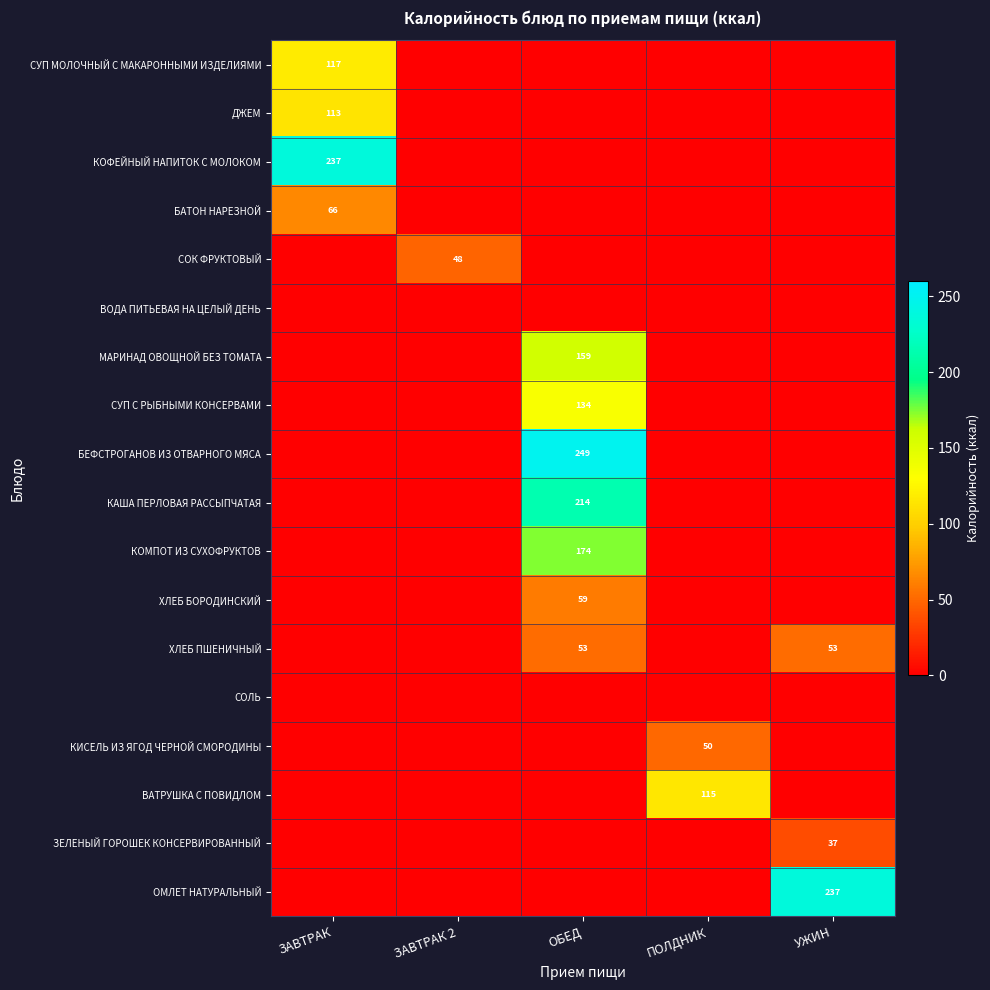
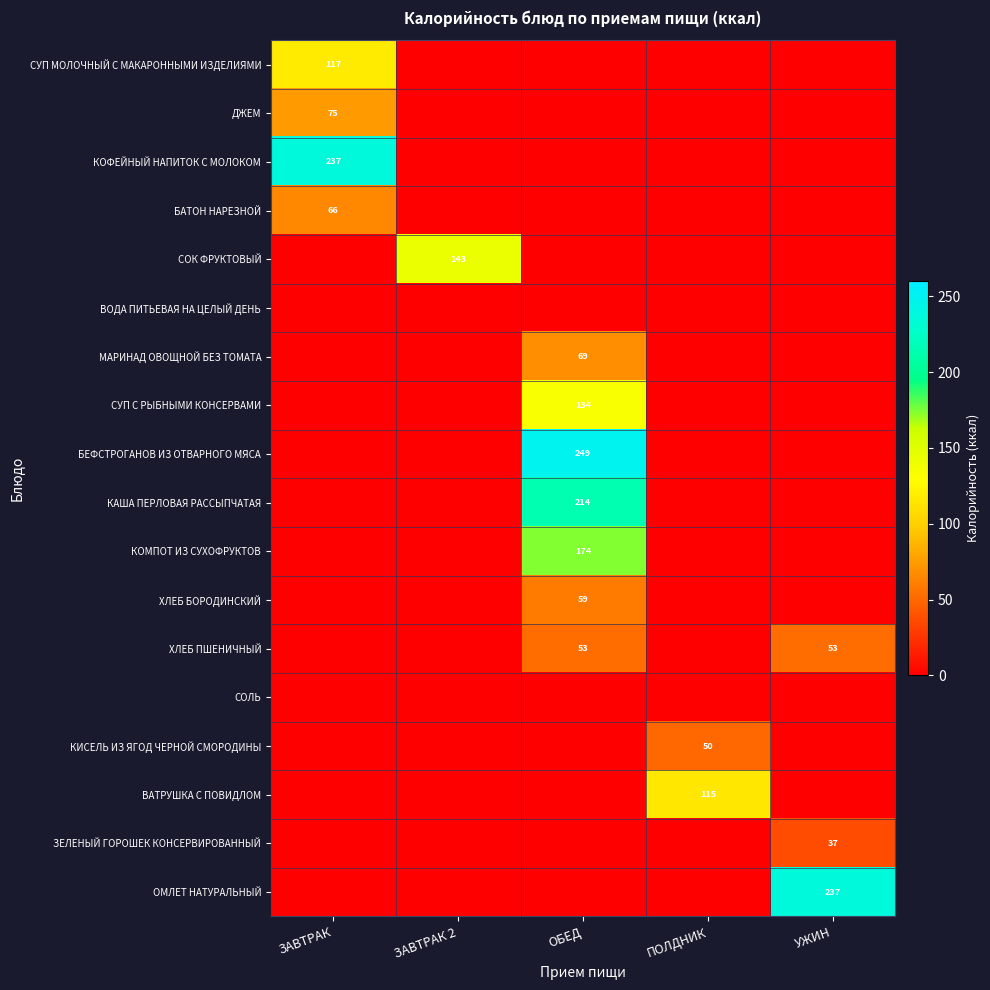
  {
    "СУП МОЛОЧНЫЙ С МАКАРОННЫМИ ИЗДЕЛИЯМИ": {
      "ЗАВТРАК": 117
    },
    "ДЖЕМ": {
-     "ЗАВТРАК": 113
+     "ЗАВТРАК": 75
    },
    "КОФЕЙНЫЙ НАПИТОК С МОЛОКОМ": {
      "ЗАВТРАК": 237
    },
    "БАТОН НАРЕЗНОЙ": {
      "ЗАВТРАК": 66
    },
    "СОК ФРУКТОВЫЙ": {
-     "ЗАВТРАК 2": 48
+     "ЗАВТРАК 2": 143
    },
    "МАРИНАД ОВОЩНОЙ БЕЗ ТОМАТА": {
-     "ОБЕД": 159
+     "ОБЕД": 69
    },
    "СУП С РЫБНЫМИ КОНСЕРВАМИ": {
      "ОБЕД": 134
    },
    "БЕФСТРОГАНОВ ИЗ ОТВАРНОГО МЯСА": {
      "ОБЕД": 249
    },
    "КАША ПЕРЛОВАЯ РАССЫПЧАТАЯ": {
      "ОБЕД": 214
    },
    "КОМПОТ ИЗ СУХОФРУКТОВ": {
      "ОБЕД": 174
    },
    "ХЛЕБ БОРОДИНСКИЙ": {
      "ОБЕД": 59
    },
    "ХЛЕБ ПШЕНИЧНЫЙ": {
      "ОБЕД": 53,
      "УЖИН": 53
    },
    "КИСЕЛЬ ИЗ ЯГОД ЧЕРНОЙ СМОРОДИНЫ": {
      "ПОЛДНИК": 50
    },
    "ВАТРУШКА С ПОВИДЛОМ": {
      "ПОЛДНИК": 115
    },
    "ЗЕЛЕНЫЙ ГОРОШЕК КОНСЕРВИРОВАННЫЙ": {
      "УЖИН": 37
    },
    "ОМЛЕТ НАТУРАЛЬНЫЙ": {
      "УЖИН": 237
    }
  }
